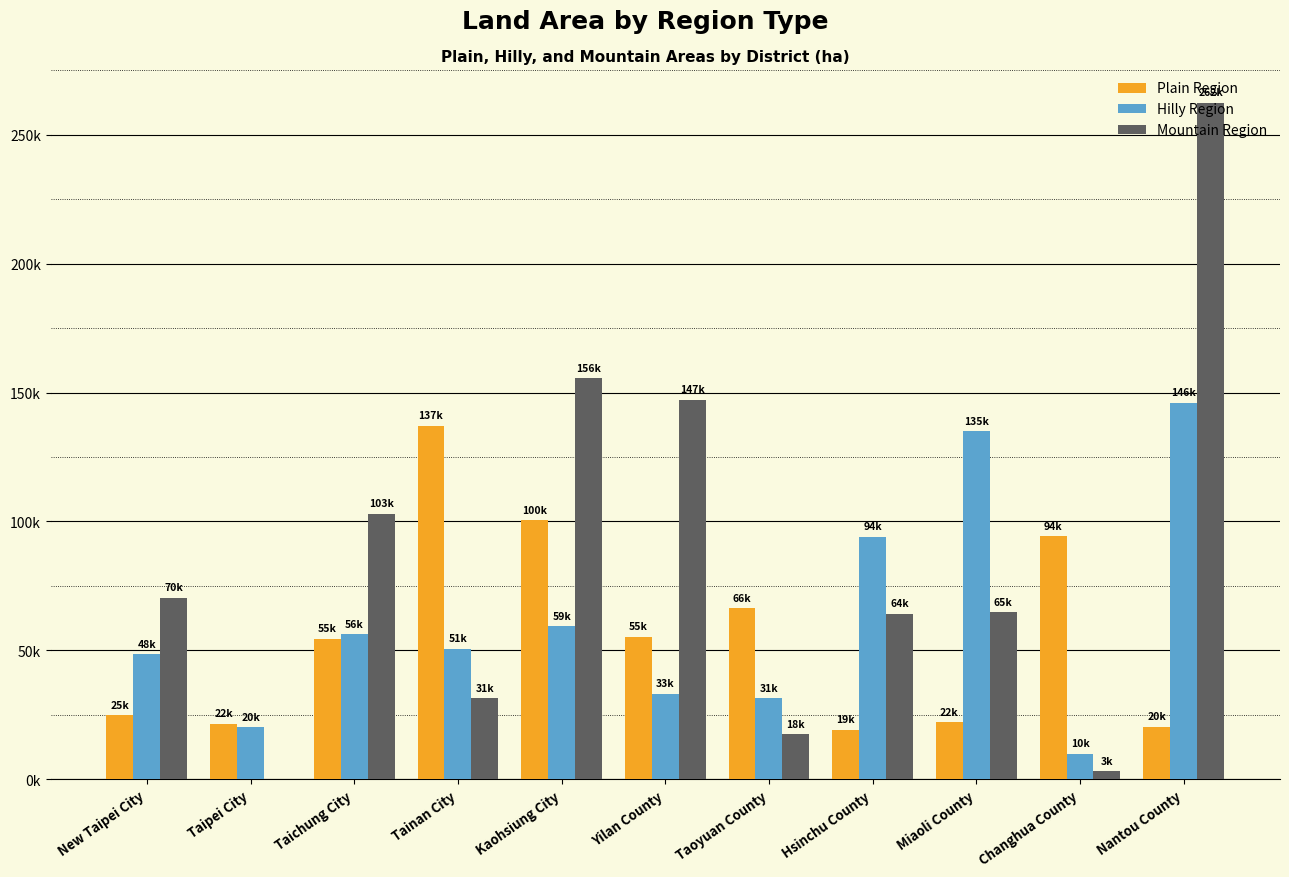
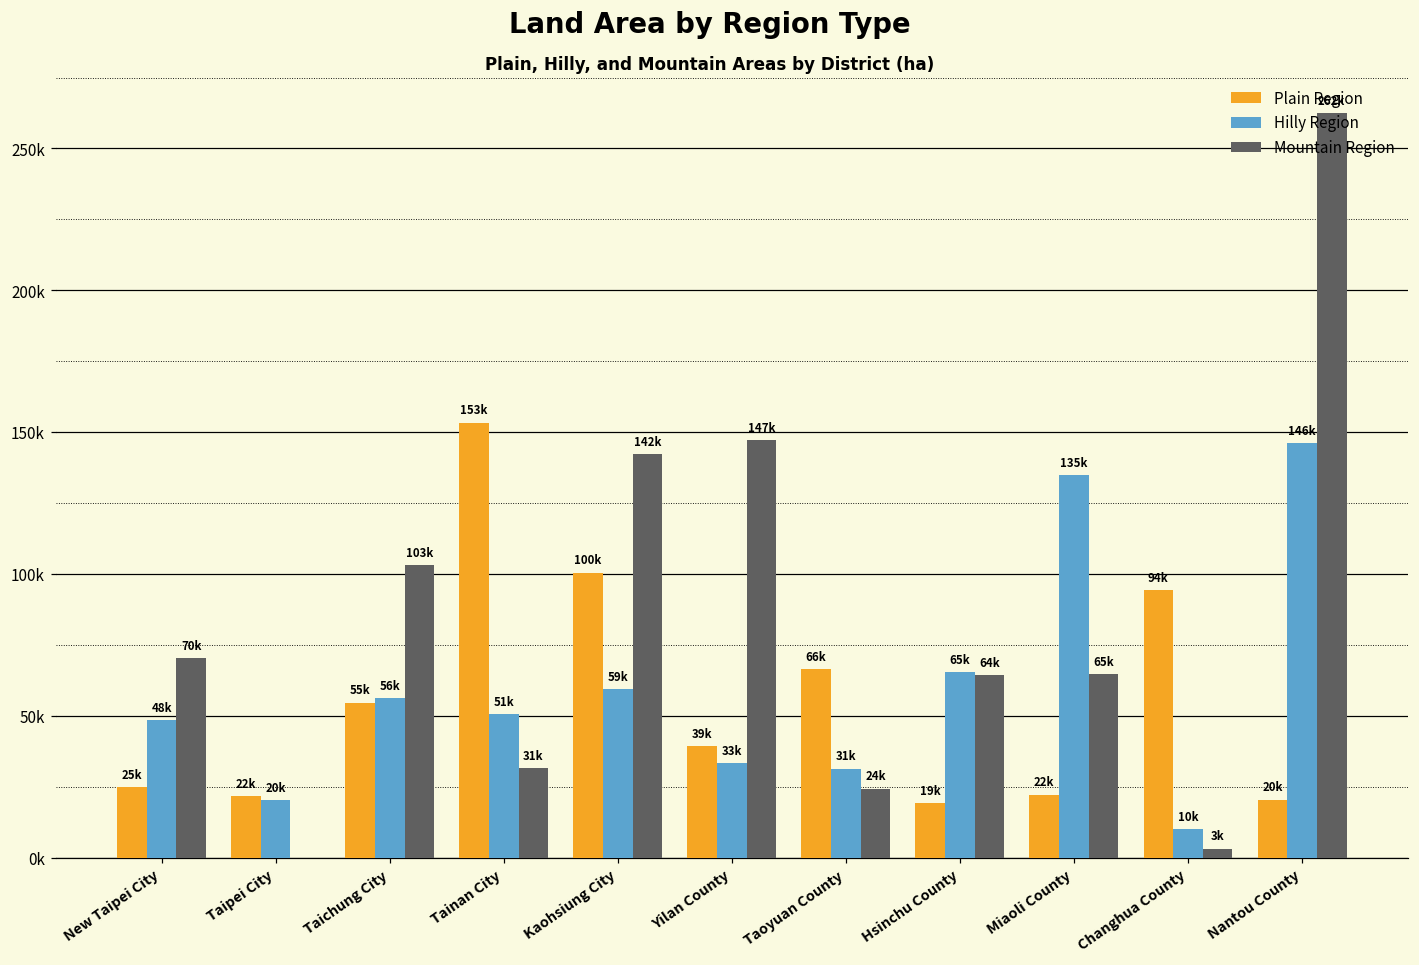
  {
    "Plain Region": {
      "New Taipei City": "25k",
      "Taipei City": "22k",
      "Taichung City": "55k",
-     "Tainan City": "137k",
+     "Tainan City": "153k",
      "Kaohsiung City": "100k",
-     "Yilan County": "55k",
+     "Yilan County": "39k",
      "Taoyuan County": "66k",
      "Hsinchu County": "19k",
      "Miaoli County": "22k",
      "Changhua County": "94k",
      "Nantou County": "20k"
    },
    "Hilly Region": {
      "New Taipei City": "48k",
      "Taipei City": "20k",
      "Taichung City": "56k",
      "Tainan City": "51k",
      "Kaohsiung City": "59k",
      "Yilan County": "33k",
      "Taoyuan County": "31k",
-     "Hsinchu County": "94k",
+     "Hsinchu County": "65k",
      "Miaoli County": "135k",
      "Changhua County": "10k",
      "Nantou County": "146k"
    },
    "Mountain Region": {
      "New Taipei City": "70k",
      "Taichung City": "103k",
      "Tainan City": "31k",
-     "Kaohsiung City": "156k",
+     "Kaohsiung City": "142k",
      "Yilan County": "147k",
-     "Taoyuan County": "18k",
+     "Taoyuan County": "24k",
      "Hsinchu County": "64k",
      "Miaoli County": "65k",
      "Changhua County": "3k",
      "Nantou County": "262k"
    }
  }
